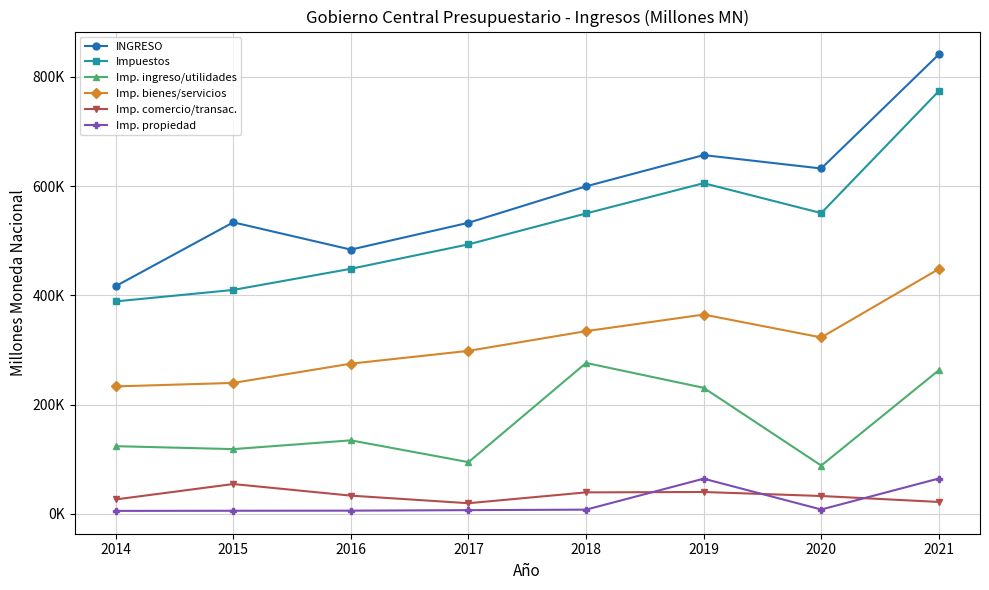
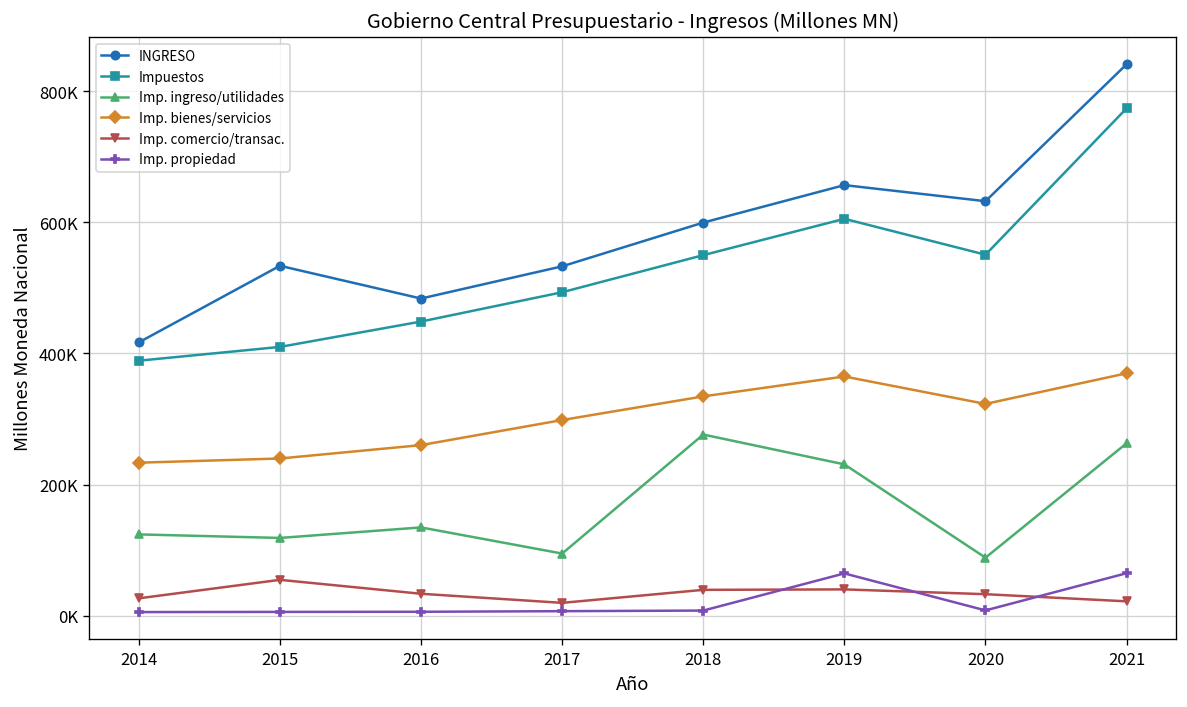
  {
    "Imp. ingreso/utilidades": {
      "2014": 120000,
      "2015": 120000,
      "2016": 130000,
      "2017": 90000,
      "2018": 280000,
      "2019": 230000,
      "2020": 90000,
      "2021": 260000
    },
    "Imp. bienes/servicios": {
      "2014": 230000,
      "2015": 240000,
-     "2016": 270000,
+     "2016": 260000,
      "2017": 300000,
      "2018": 330000,
      "2019": 360000,
      "2020": 320000,
-     "2021": 450000
+     "2021": 370000
    },
    "Imp. comercio/transac.": {
      "2014": 30000,
      "2015": 50000,
      "2016": 30000,
      "2017": 20000,
      "2018": 40000,
      "2019": 40000,
      "2020": 30000,
      "2021": 20000
    },
    "Imp. propiedad": {
      "2014": 10000,
      "2015": 10000,
      "2016": 10000,
      "2017": 10000,
      "2018": 10000,
      "2019": 60000,
      "2020": 10000,
      "2021": 60000
    }
  }
